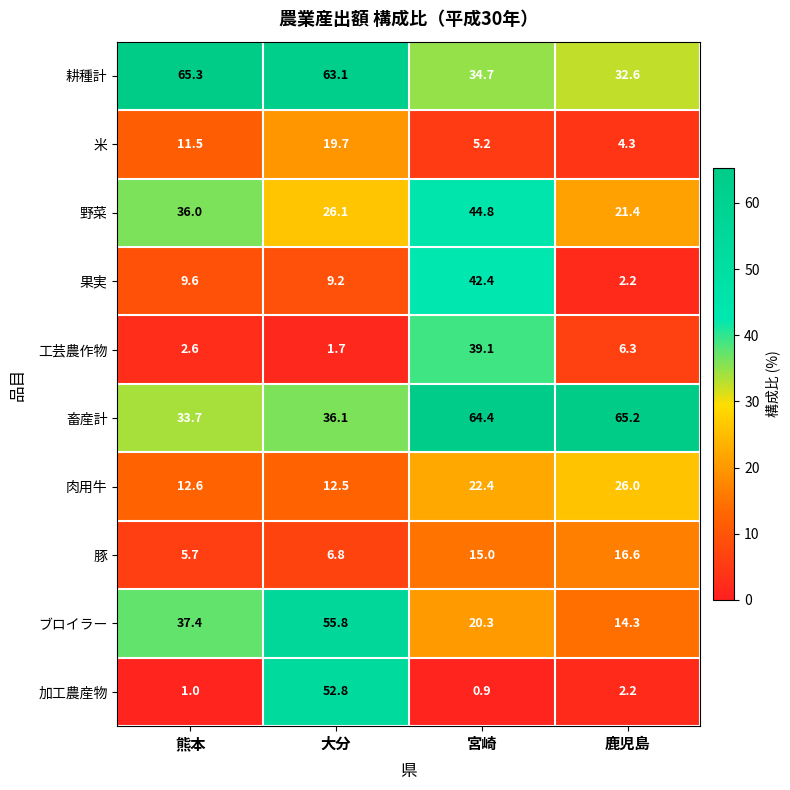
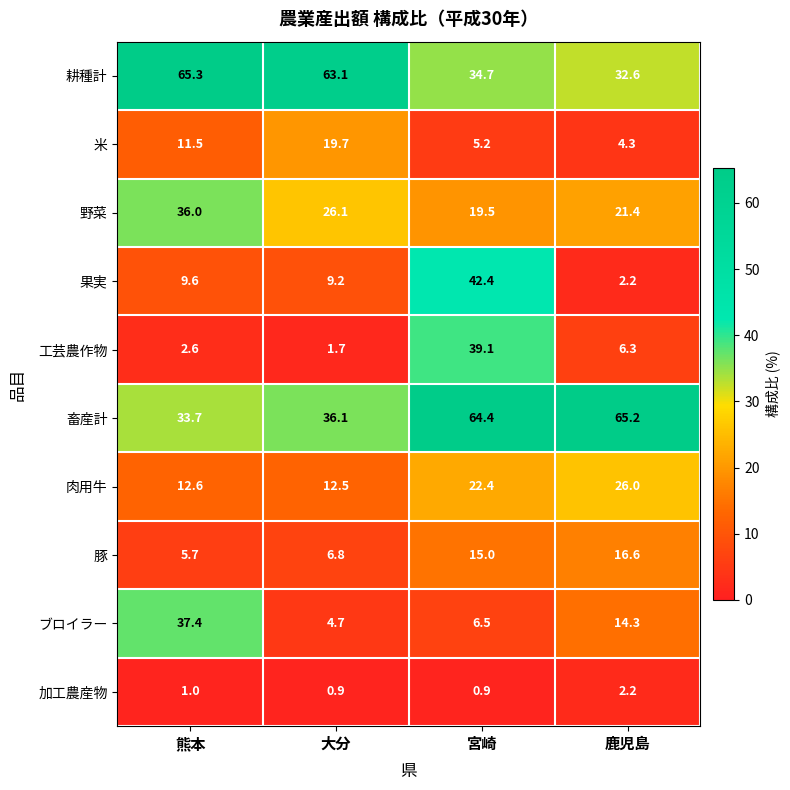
  {
    "耕種計": {
      "熊本": 65.3,
      "大分": 63.1,
      "宮崎": 34.7,
      "鹿児島": 32.6
    },
    "米": {
      "熊本": 11.5,
      "大分": 19.7,
      "宮崎": 5.2,
      "鹿児島": 4.3
    },
    "野菜": {
      "熊本": 36.0,
      "大分": 26.1,
-     "宮崎": 44.8,
+     "宮崎": 19.5,
      "鹿児島": 21.4
    },
    "果実": {
      "熊本": 9.6,
      "大分": 9.2,
      "宮崎": 42.4,
      "鹿児島": 2.2
    },
    "工芸農作物": {
      "熊本": 2.6,
      "大分": 1.7,
      "宮崎": 39.1,
      "鹿児島": 6.3
    },
    "畜産計": {
      "熊本": 33.7,
      "大分": 36.1,
      "宮崎": 64.4,
      "鹿児島": 65.2
    },
    "肉用牛": {
      "熊本": 12.6,
      "大分": 12.5,
      "宮崎": 22.4,
      "鹿児島": 26.0
    },
    "豚": {
      "熊本": 5.7,
      "大分": 6.8,
      "宮崎": 15.0,
      "鹿児島": 16.6
    },
    "ブロイラー": {
      "熊本": 37.4,
-     "大分": 55.8,
-     "宮崎": 20.3,
+     "大分": 4.7,
+     "宮崎": 6.5,
      "鹿児島": 14.3
    },
    "加工農産物": {
      "熊本": 1.0,
-     "大分": 52.8,
+     "大分": 0.9,
      "宮崎": 0.9,
      "鹿児島": 2.2
    }
  }
